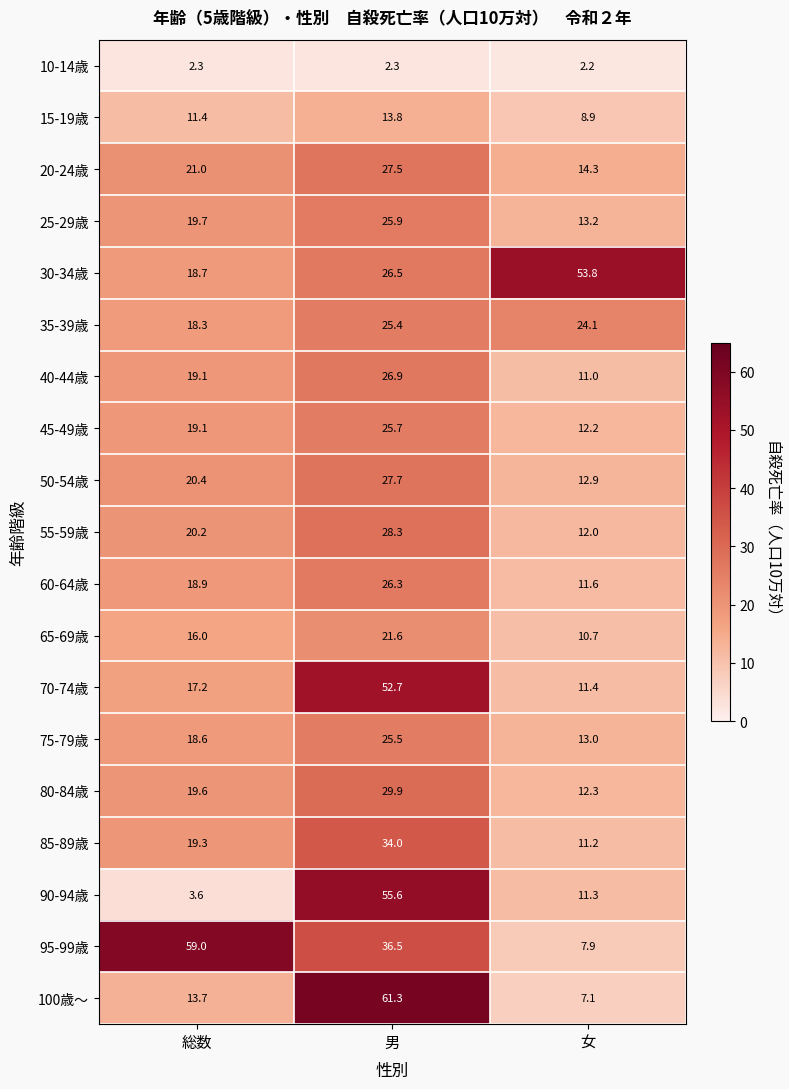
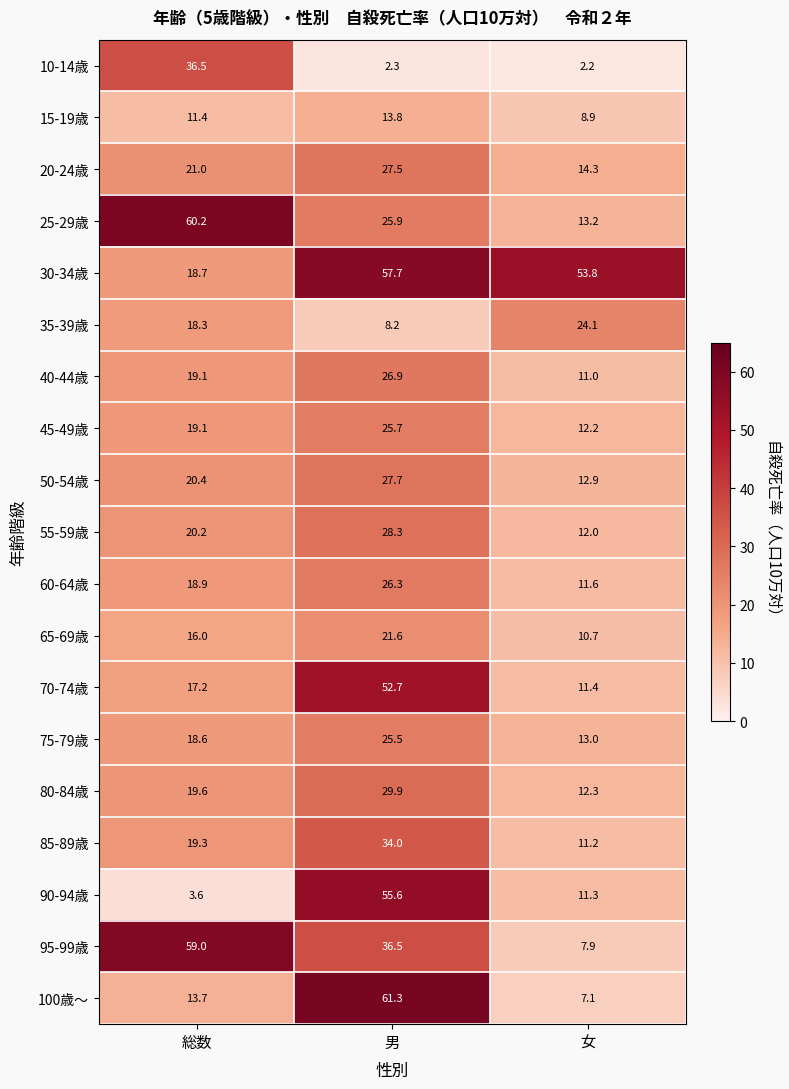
  {
    "10-14歳": {
-     "総数": 2.3,
+     "総数": 36.5,
      "男": 2.3,
      "女": 2.2
    },
    "15-19歳": {
      "総数": 11.4,
      "男": 13.8,
      "女": 8.9
    },
    "20-24歳": {
      "総数": 21.0,
      "男": 27.5,
      "女": 14.3
    },
    "25-29歳": {
-     "総数": 19.7,
+     "総数": 60.2,
      "男": 25.9,
      "女": 13.2
    },
    "30-34歳": {
      "総数": 18.7,
-     "男": 26.5,
+     "男": 57.7,
      "女": 53.8
    },
    "35-39歳": {
      "総数": 18.3,
-     "男": 25.4,
+     "男": 8.2,
      "女": 24.1
    },
    "40-44歳": {
      "総数": 19.1,
      "男": 26.9,
      "女": 11.0
    },
    "45-49歳": {
      "総数": 19.1,
      "男": 25.7,
      "女": 12.2
    },
    "50-54歳": {
      "総数": 20.4,
      "男": 27.7,
      "女": 12.9
    },
    "55-59歳": {
      "総数": 20.2,
      "男": 28.3,
      "女": 12.0
    },
    "60-64歳": {
      "総数": 18.9,
      "男": 26.3,
      "女": 11.6
    },
    "65-69歳": {
      "総数": 16.0,
      "男": 21.6,
      "女": 10.7
    },
    "70-74歳": {
      "総数": 17.2,
      "男": 52.7,
      "女": 11.4
    },
    "75-79歳": {
      "総数": 18.6,
      "男": 25.5,
      "女": 13.0
    },
    "80-84歳": {
      "総数": 19.6,
      "男": 29.9,
      "女": 12.3
    },
    "85-89歳": {
      "総数": 19.3,
      "男": 34.0,
      "女": 11.2
    },
    "90-94歳": {
      "総数": 3.6,
      "男": 55.6,
      "女": 11.3
    },
    "95-99歳": {
      "総数": 59.0,
      "男": 36.5,
      "女": 7.9
    },
    "100歳～": {
      "総数": 13.7,
      "男": 61.3,
      "女": 7.1
    }
  }
